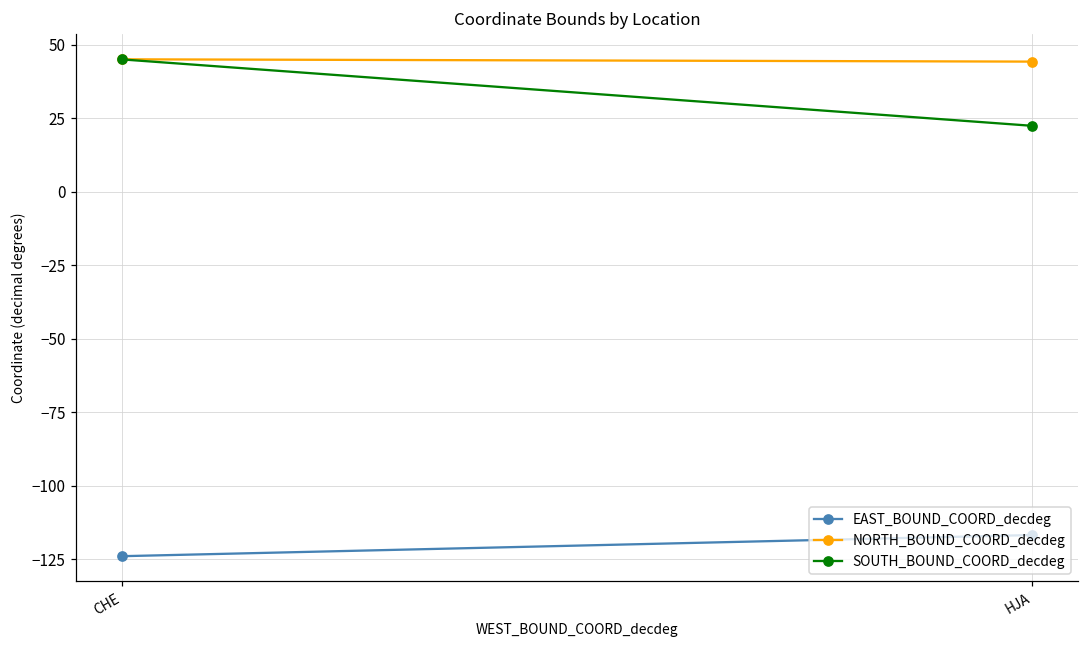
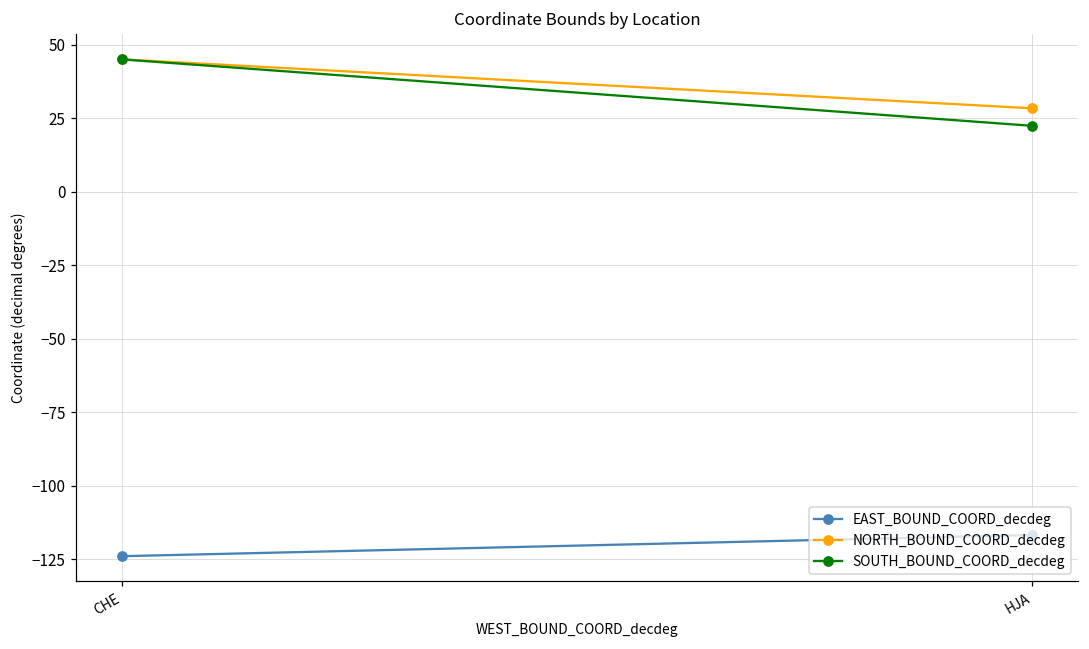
  {
    "EAST_BOUND_COORD_decdeg": {
      "CHE": -124
    },
    "NORTH_BOUND_COORD_decdeg": {
-     "HJA": 44
+     "HJA": 28
    },
    "SOUTH_BOUND_COORD_decdeg": {
      "HJA": 22
    }
  }
